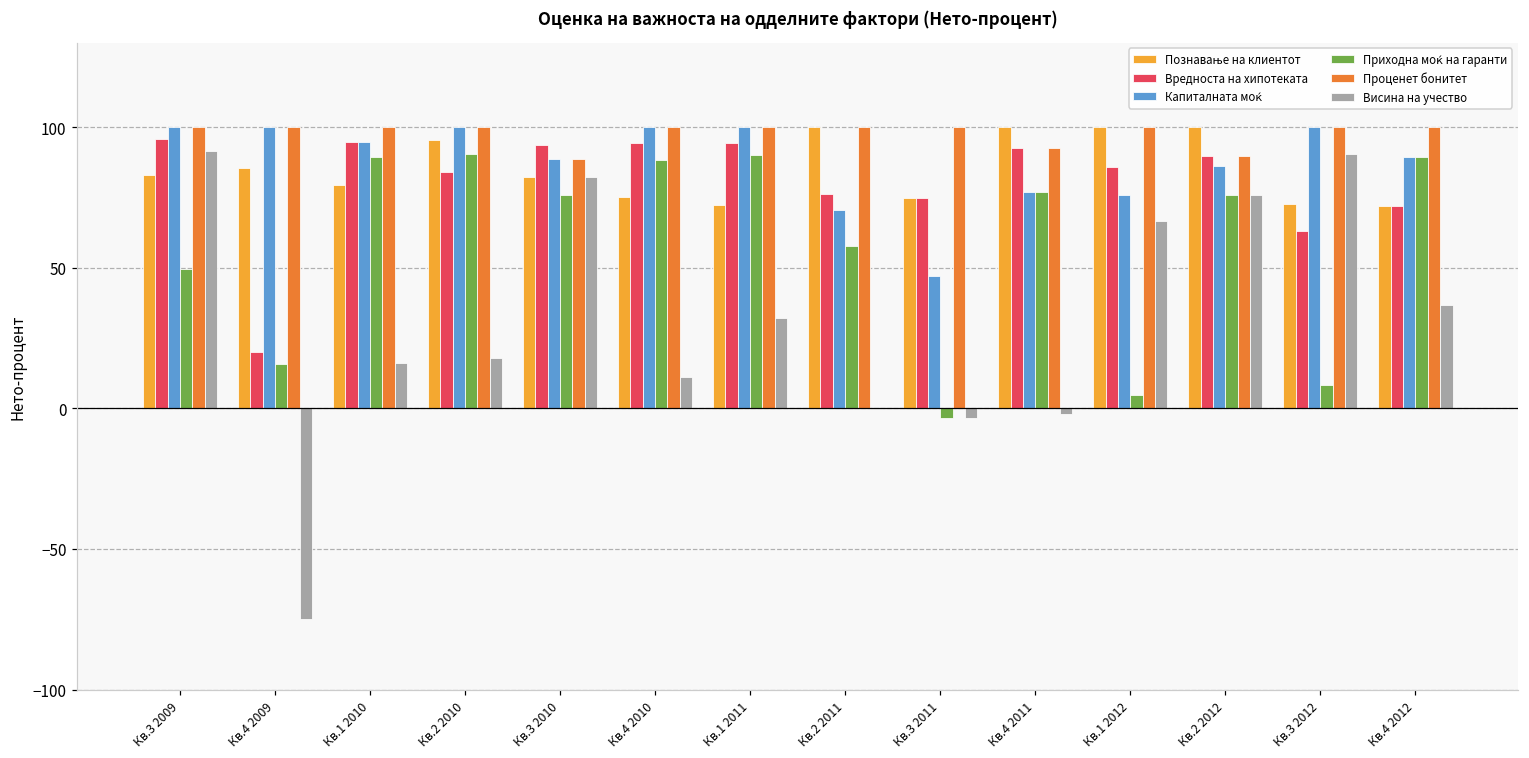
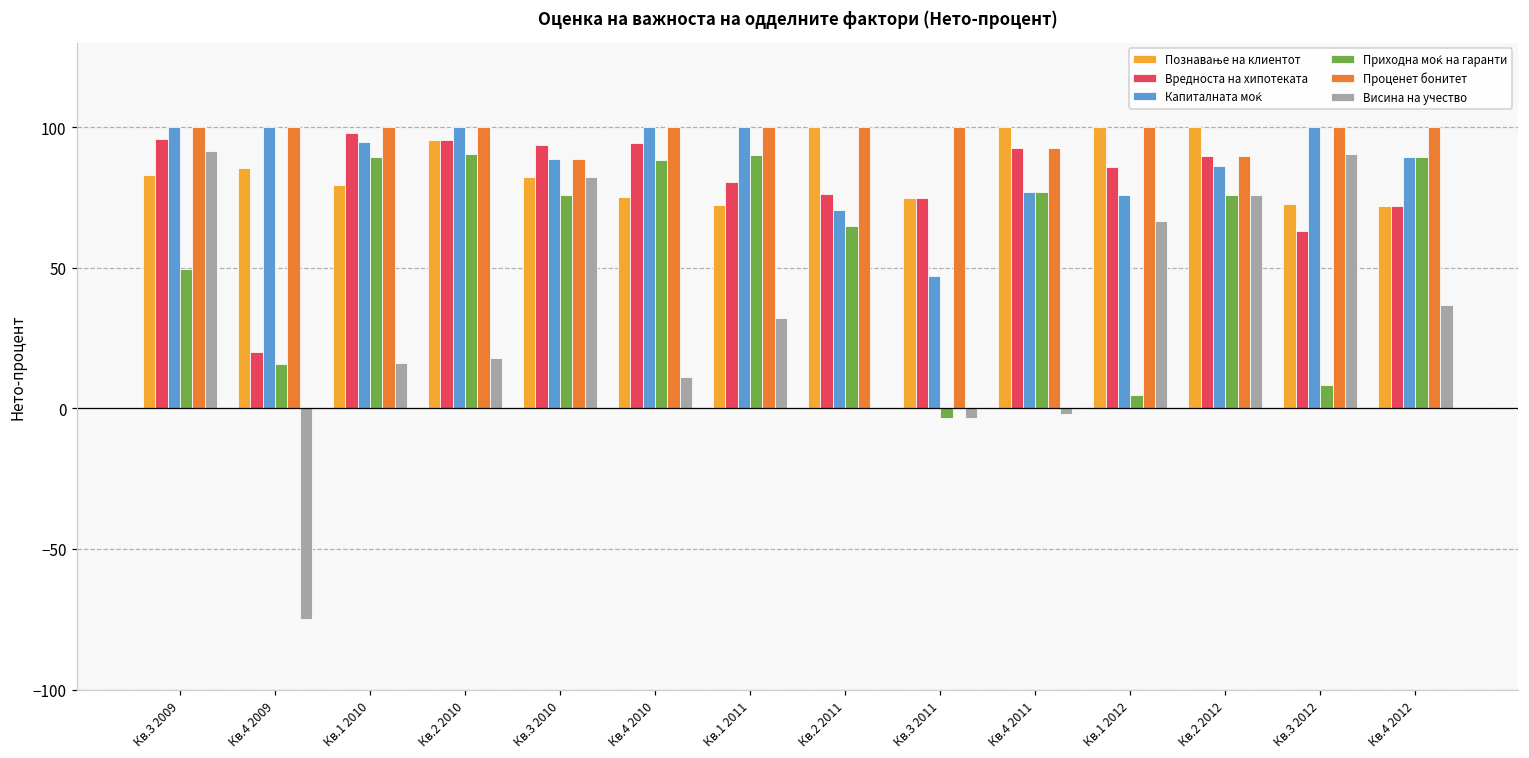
  {
    "Вредноста на хипотеката": {
      "Кв.3 2009": 96,
      "Кв.4 2009": 20,
-     "Кв.1 2010": 95,
-     "Кв.2 2010": 84,
+     "Кв.1 2010": 98,
+     "Кв.2 2010": 95,
      "Кв.3 2010": 94,
      "Кв.4 2010": 94,
-     "Кв.1 2011": 94,
+     "Кв.1 2011": 81,
      "Кв.2 2011": 76,
      "Кв.3 2011": 75,
      "Кв.4 2011": 93,
      "Кв.1 2012": 86,
      "Кв.2 2012": 90,
      "Кв.3 2012": 63,
      "Кв.4 2012": 72
    },
    "Капиталната моќ": {
      "Кв.3 2009": 100,
      "Кв.4 2009": 100,
      "Кв.1 2010": 95,
      "Кв.2 2010": 100,
      "Кв.3 2010": 89,
      "Кв.4 2010": 100,
      "Кв.1 2011": 100,
      "Кв.2 2011": 71,
      "Кв.3 2011": 47,
      "Кв.4 2011": 77,
      "Кв.1 2012": 76,
      "Кв.2 2012": 86,
      "Кв.3 2012": 100,
      "Кв.4 2012": 89
    },
    "Приходна моќ на гаранти": {
      "Кв.3 2009": 50,
      "Кв.4 2009": 16,
      "Кв.1 2010": 89,
      "Кв.2 2010": 91,
      "Кв.3 2010": 76,
      "Кв.4 2010": 88,
      "Кв.1 2011": 90,
-     "Кв.2 2011": 58,
+     "Кв.2 2011": 65,
      "Кв.3 2011": -4,
      "Кв.4 2011": 77,
      "Кв.1 2012": 5,
      "Кв.2 2012": 76,
      "Кв.3 2012": 8,
      "Кв.4 2012": 89
    },
    "Висина на учество": {
      "Кв.3 2009": 92,
      "Кв.4 2009": -75,
      "Кв.1 2010": 16,
      "Кв.2 2010": 18,
      "Кв.3 2010": 82,
      "Кв.4 2010": 11,
      "Кв.1 2011": 32,
      "Кв.3 2011": -4,
      "Кв.4 2011": -2,
      "Кв.1 2012": 67,
      "Кв.2 2012": 76,
      "Кв.3 2012": 90,
      "Кв.4 2012": 37
    }
  }
